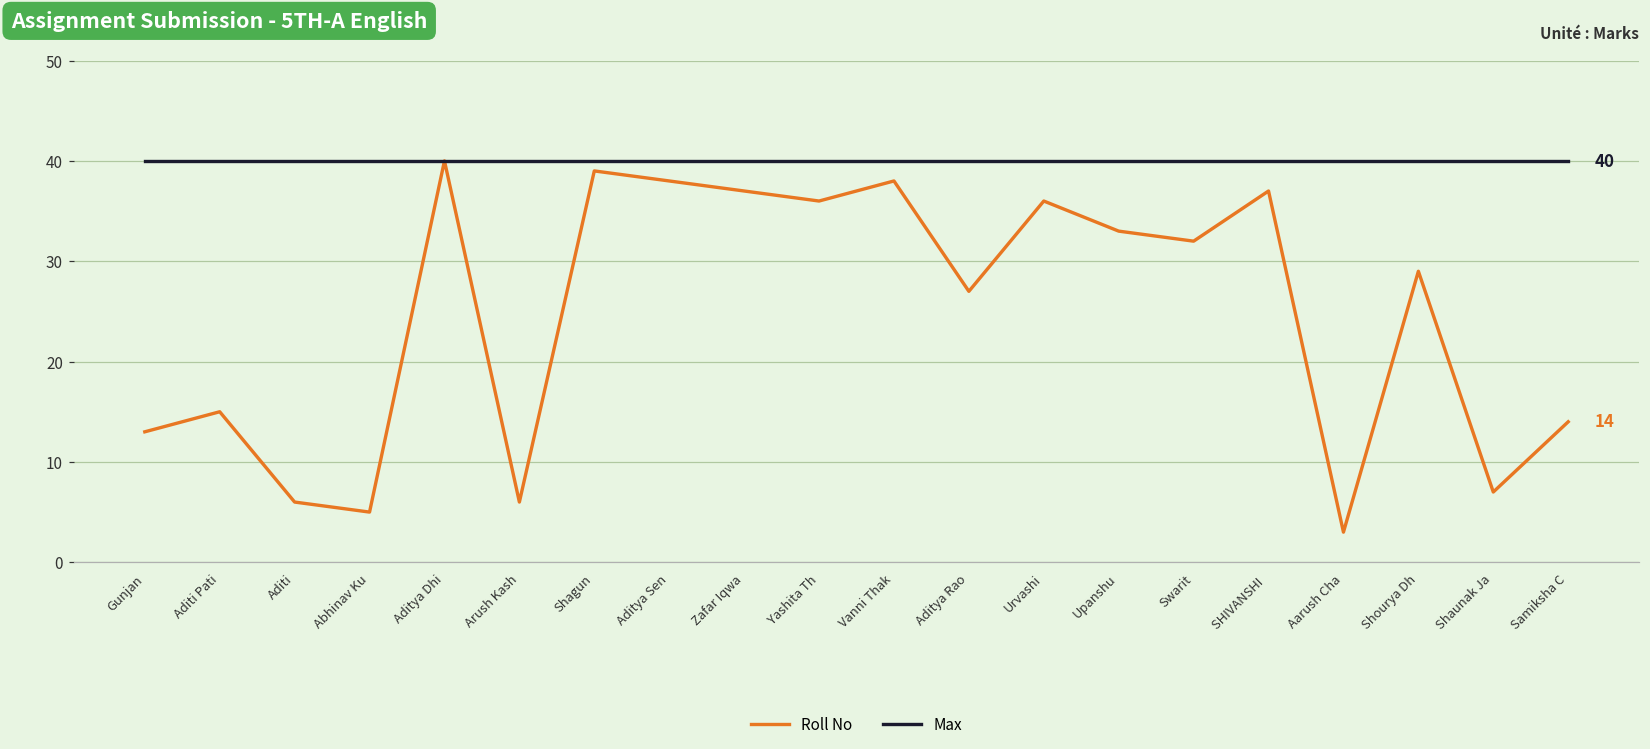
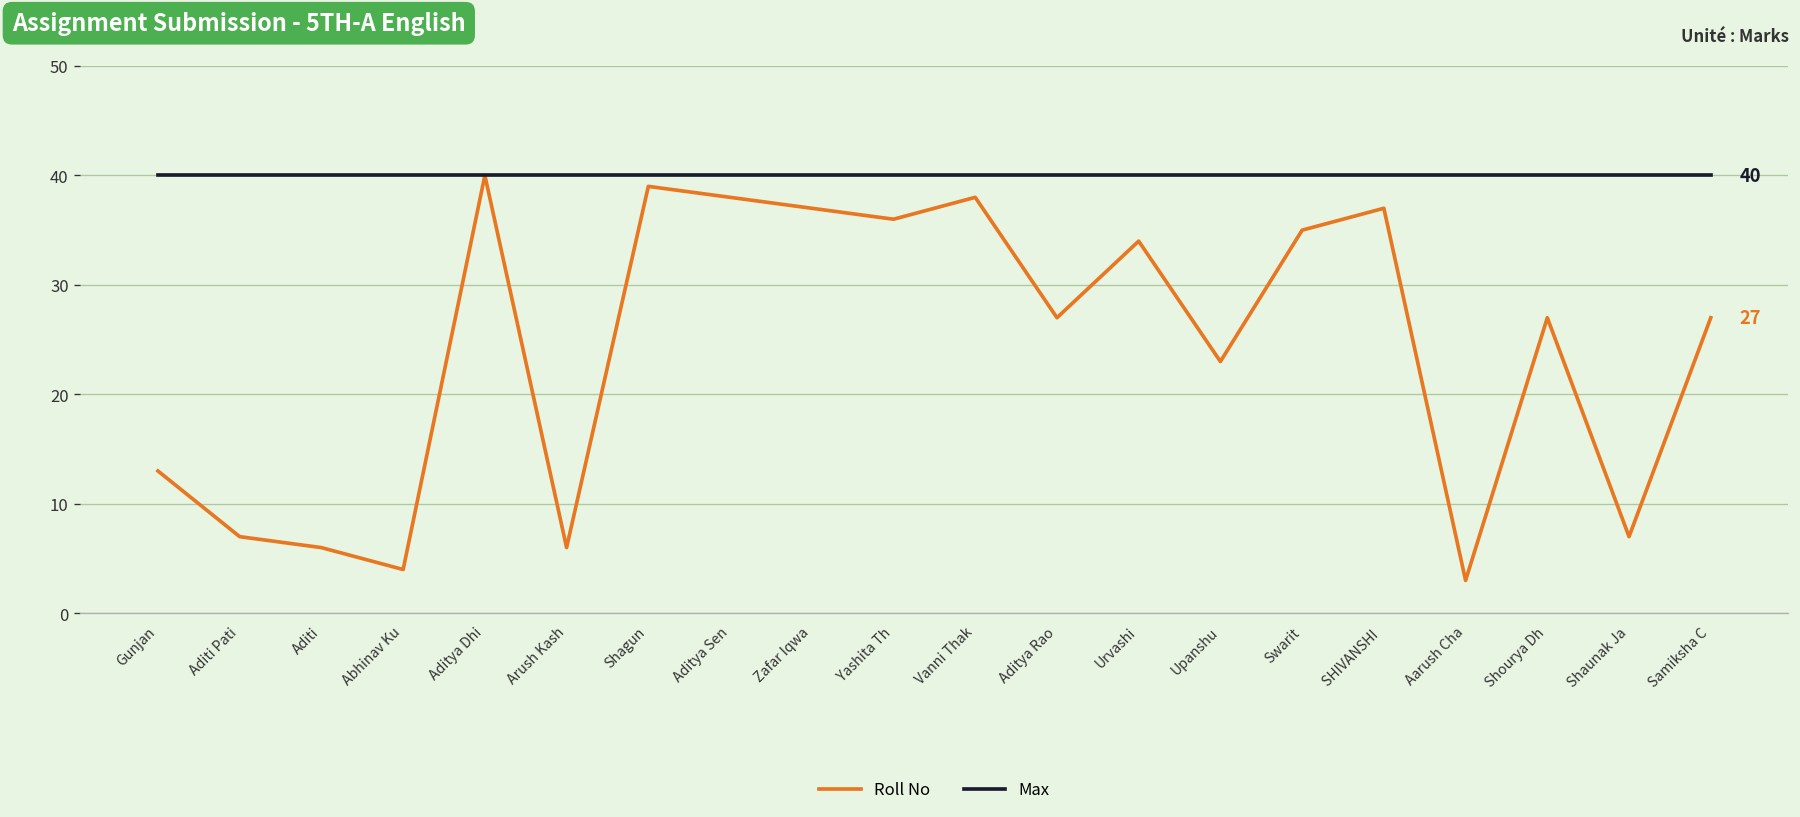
  {
    "Roll No": {
-     "Aditi Pati": 15,
-     "Abhinav Ku": 5,
-     "Urvashi": 36,
-     "Upanshu": 33,
-     "Swarit": 32,
-     "Shourya Dh": 29,
-     "Samiksha C": 14
+     "Aditi Pati": 7,
+     "Abhinav Ku": 4,
+     "Urvashi": 34,
+     "Upanshu": 23,
+     "Swarit": 35,
+     "Shourya Dh": 27,
+     "Samiksha C": 27
    },
    "Max": {
      "Samiksha C": 40
    }
  }
